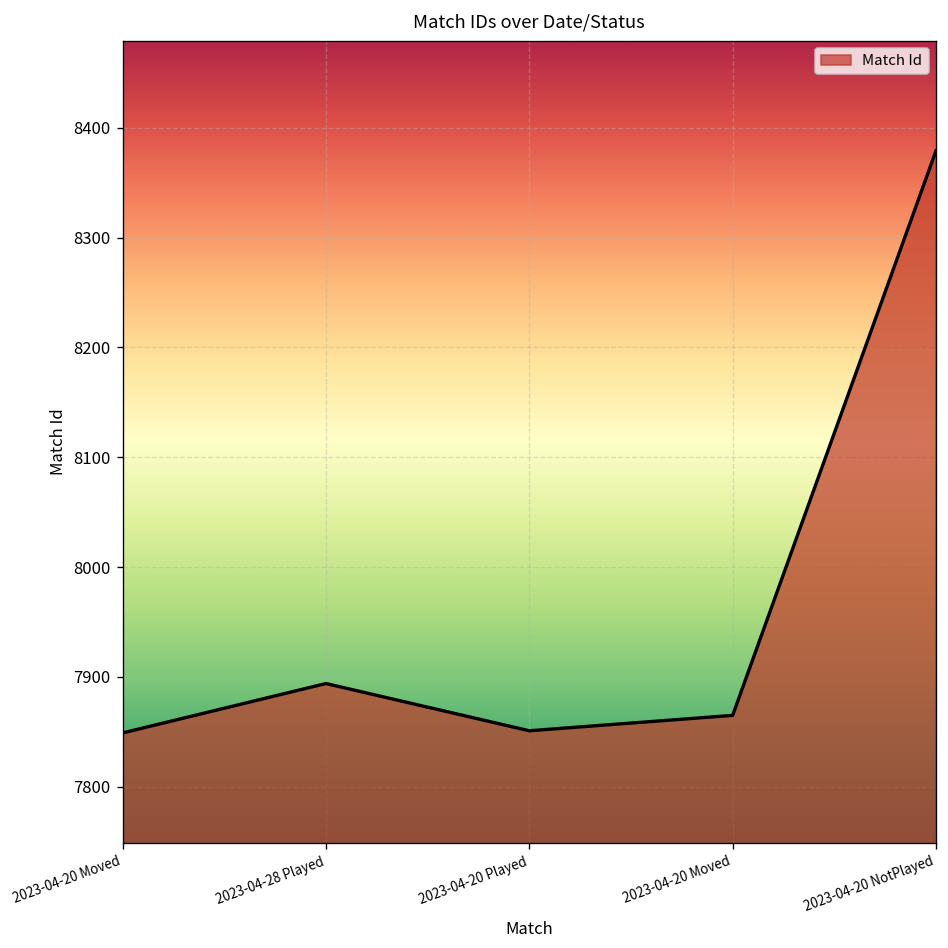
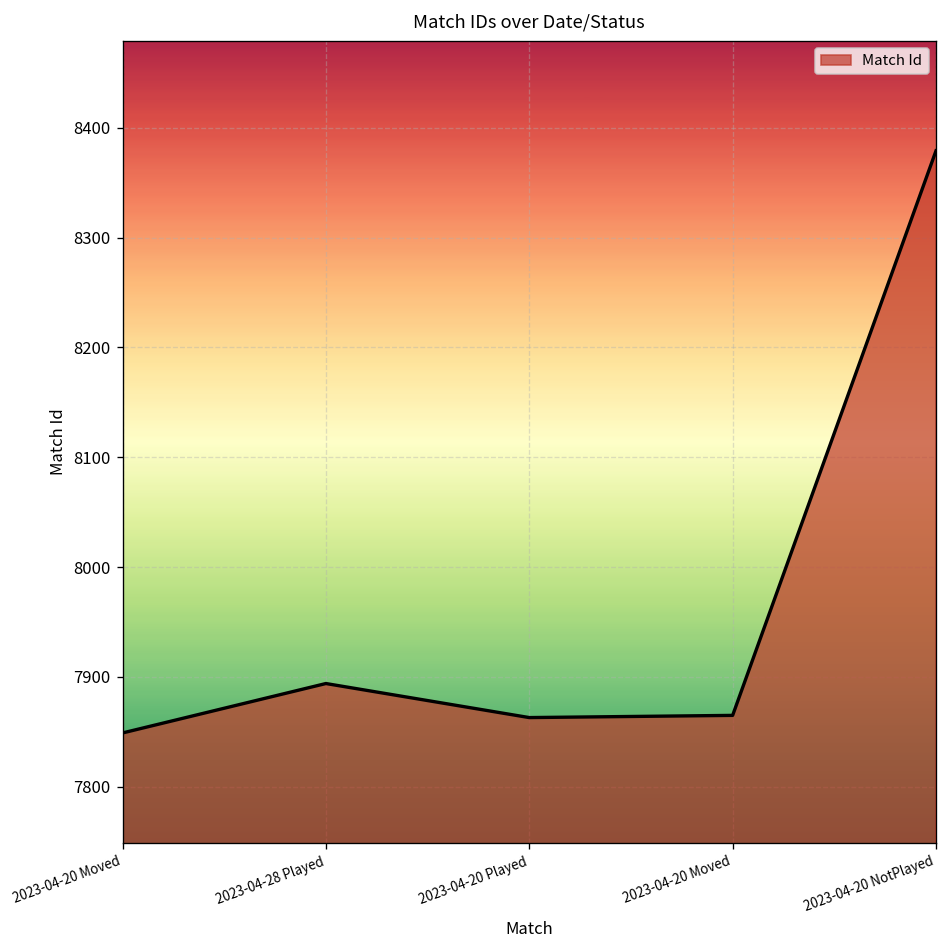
  {
    "2023-04-28 Played": 7890,
-   "2023-04-20 Played": 7850,
+   "2023-04-20 Played": 7860,
    "2023-04-20 NotPlayed": 8380
  }
